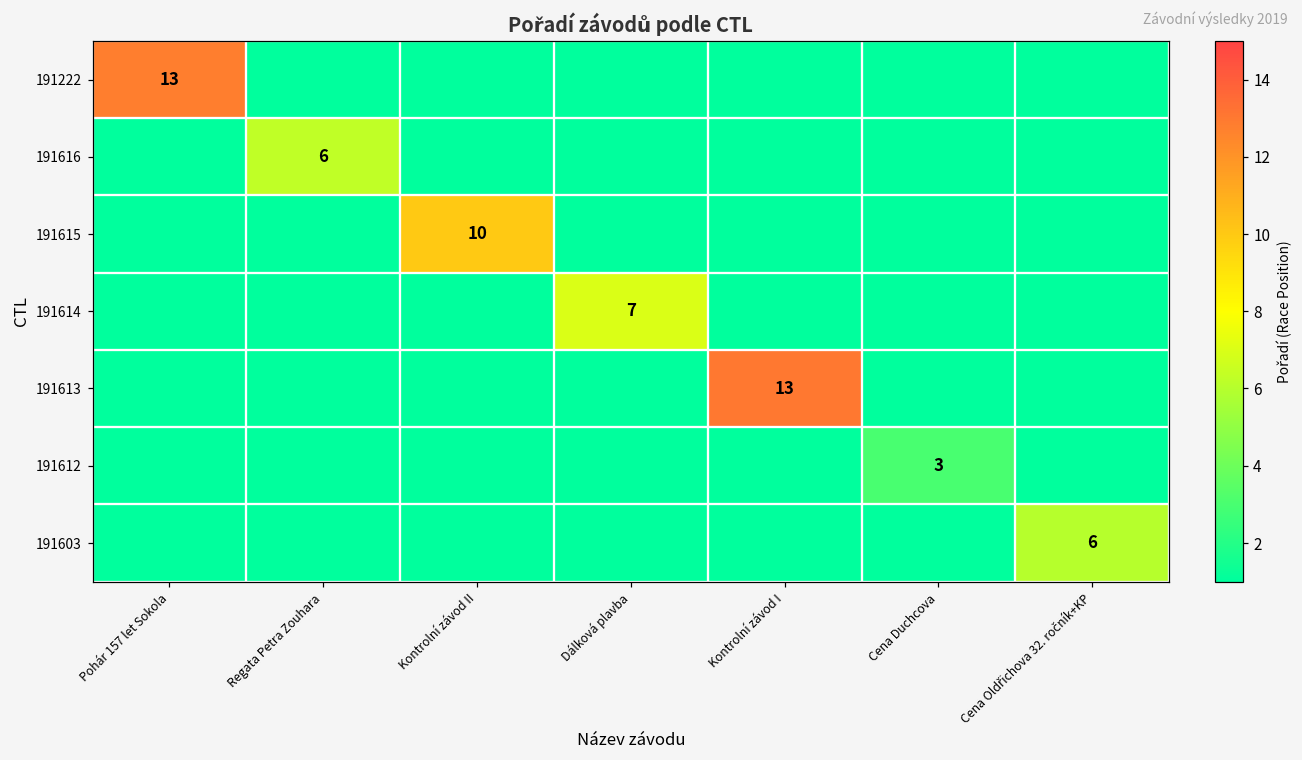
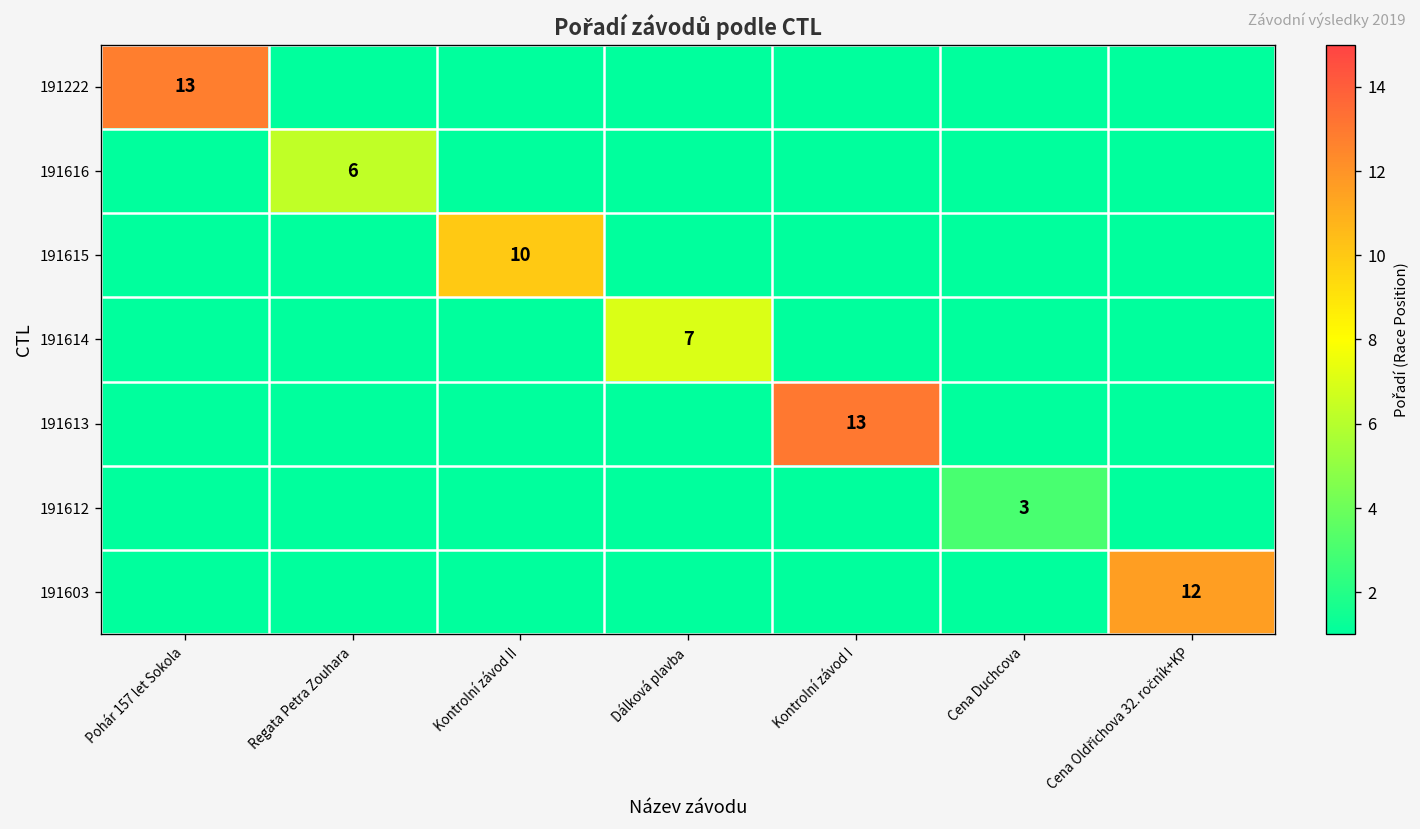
  {
    "191222": {
      "Pohár 157 let Sokola": 13
    },
    "191616": {
      "Regata Petra Zouhara": 6
    },
    "191615": {
      "Kontrolní závod II": 10
    },
    "191614": {
      "Dálková plavba": 7
    },
    "191613": {
      "Kontrolní závod I": 13
    },
    "191612": {
      "Cena Duchcova": 3
    },
    "191603": {
-     "Cena Oldřichova 32. ročník+KP": 6
+     "Cena Oldřichova 32. ročník+KP": 12
    }
  }
